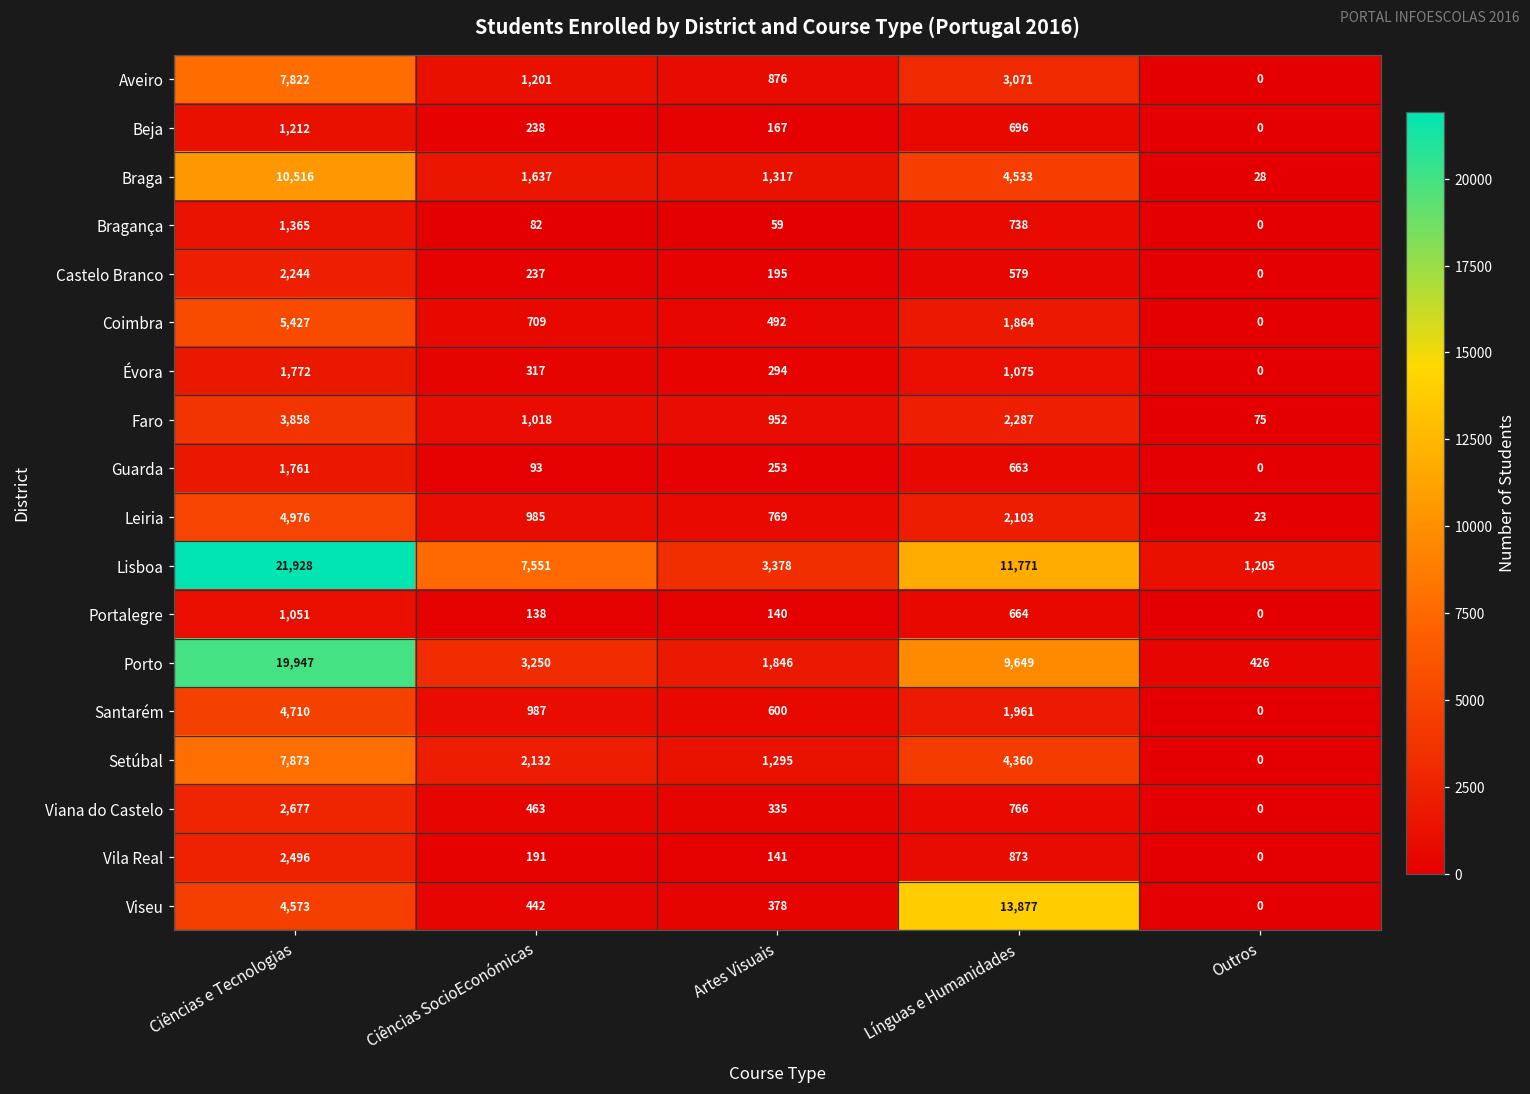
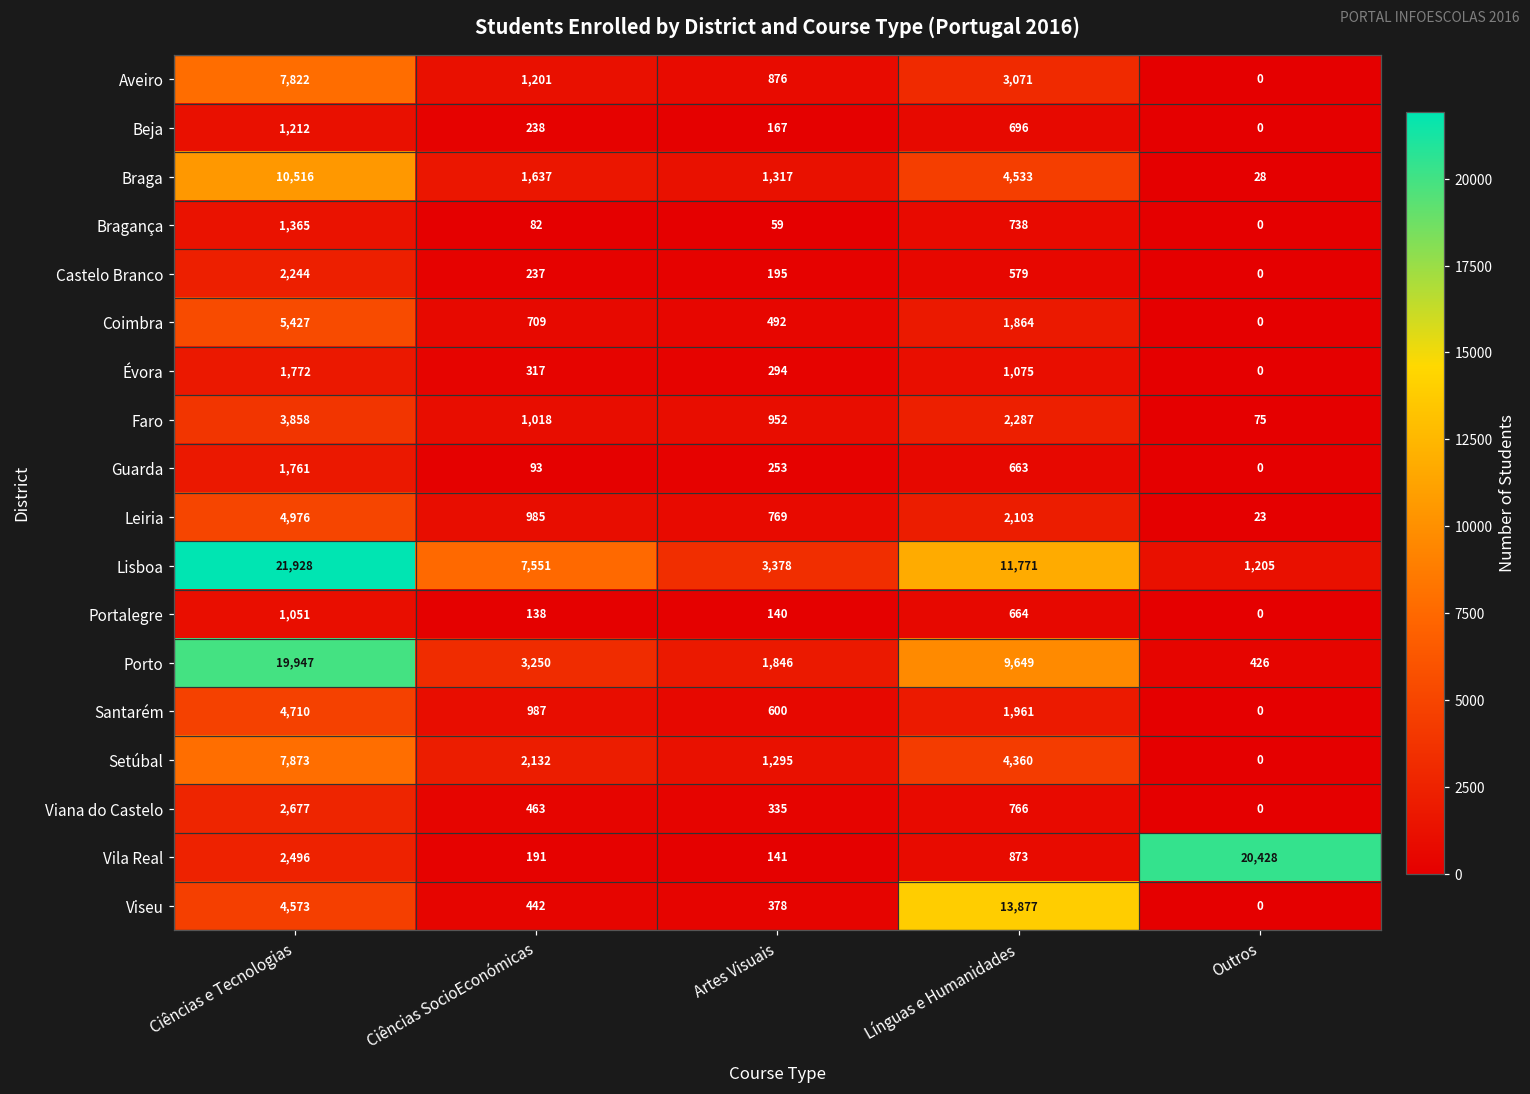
  {
    "Aveiro": {
      "Ciências e Tecnologias": "7,822",
      "Ciências SocioEconómicas": "1,201",
      "Artes Visuais": "876",
      "Línguas e Humanidades": "3,071",
      "Outros": "0"
    },
    "Beja": {
      "Ciências e Tecnologias": "1,212",
      "Ciências SocioEconómicas": "238",
      "Artes Visuais": "167",
      "Línguas e Humanidades": "696",
      "Outros": "0"
    },
    "Braga": {
      "Ciências e Tecnologias": "10,516",
      "Ciências SocioEconómicas": "1,637",
      "Artes Visuais": "1,317",
      "Línguas e Humanidades": "4,533",
      "Outros": "28"
    },
    "Bragança": {
      "Ciências e Tecnologias": "1,365",
      "Ciências SocioEconómicas": "82",
      "Artes Visuais": "59",
      "Línguas e Humanidades": "738",
      "Outros": "0"
    },
    "Castelo Branco": {
      "Ciências e Tecnologias": "2,244",
      "Ciências SocioEconómicas": "237",
      "Artes Visuais": "195",
      "Línguas e Humanidades": "579",
      "Outros": "0"
    },
    "Coimbra": {
      "Ciências e Tecnologias": "5,427",
      "Ciências SocioEconómicas": "709",
      "Artes Visuais": "492",
      "Línguas e Humanidades": "1,864",
      "Outros": "0"
    },
    "Évora": {
      "Ciências e Tecnologias": "1,772",
      "Ciências SocioEconómicas": "317",
      "Artes Visuais": "294",
      "Línguas e Humanidades": "1,075",
      "Outros": "0"
    },
    "Faro": {
      "Ciências e Tecnologias": "3,858",
      "Ciências SocioEconómicas": "1,018",
      "Artes Visuais": "952",
      "Línguas e Humanidades": "2,287",
      "Outros": "75"
    },
    "Guarda": {
      "Ciências e Tecnologias": "1,761",
      "Ciências SocioEconómicas": "93",
      "Artes Visuais": "253",
      "Línguas e Humanidades": "663",
      "Outros": "0"
    },
    "Leiria": {
      "Ciências e Tecnologias": "4,976",
      "Ciências SocioEconómicas": "985",
      "Artes Visuais": "769",
      "Línguas e Humanidades": "2,103",
      "Outros": "23"
    },
    "Lisboa": {
      "Ciências e Tecnologias": "21,928",
      "Ciências SocioEconómicas": "7,551",
      "Artes Visuais": "3,378",
      "Línguas e Humanidades": "11,771",
      "Outros": "1,205"
    },
    "Portalegre": {
      "Ciências e Tecnologias": "1,051",
      "Ciências SocioEconómicas": "138",
      "Artes Visuais": "140",
      "Línguas e Humanidades": "664",
      "Outros": "0"
    },
    "Porto": {
      "Ciências e Tecnologias": "19,947",
      "Ciências SocioEconómicas": "3,250",
      "Artes Visuais": "1,846",
      "Línguas e Humanidades": "9,649",
      "Outros": "426"
    },
    "Santarém": {
      "Ciências e Tecnologias": "4,710",
      "Ciências SocioEconómicas": "987",
      "Artes Visuais": "600",
      "Línguas e Humanidades": "1,961",
      "Outros": "0"
    },
    "Setúbal": {
      "Ciências e Tecnologias": "7,873",
      "Ciências SocioEconómicas": "2,132",
      "Artes Visuais": "1,295",
      "Línguas e Humanidades": "4,360",
      "Outros": "0"
    },
    "Viana do Castelo": {
      "Ciências e Tecnologias": "2,677",
      "Ciências SocioEconómicas": "463",
      "Artes Visuais": "335",
      "Línguas e Humanidades": "766",
      "Outros": "0"
    },
    "Vila Real": {
      "Ciências e Tecnologias": "2,496",
      "Ciências SocioEconómicas": "191",
      "Artes Visuais": "141",
      "Línguas e Humanidades": "873",
-     "Outros": "0"
+     "Outros": "20,428"
    },
    "Viseu": {
      "Ciências e Tecnologias": "4,573",
      "Ciências SocioEconómicas": "442",
      "Artes Visuais": "378",
      "Línguas e Humanidades": "13,877",
      "Outros": "0"
    }
  }
